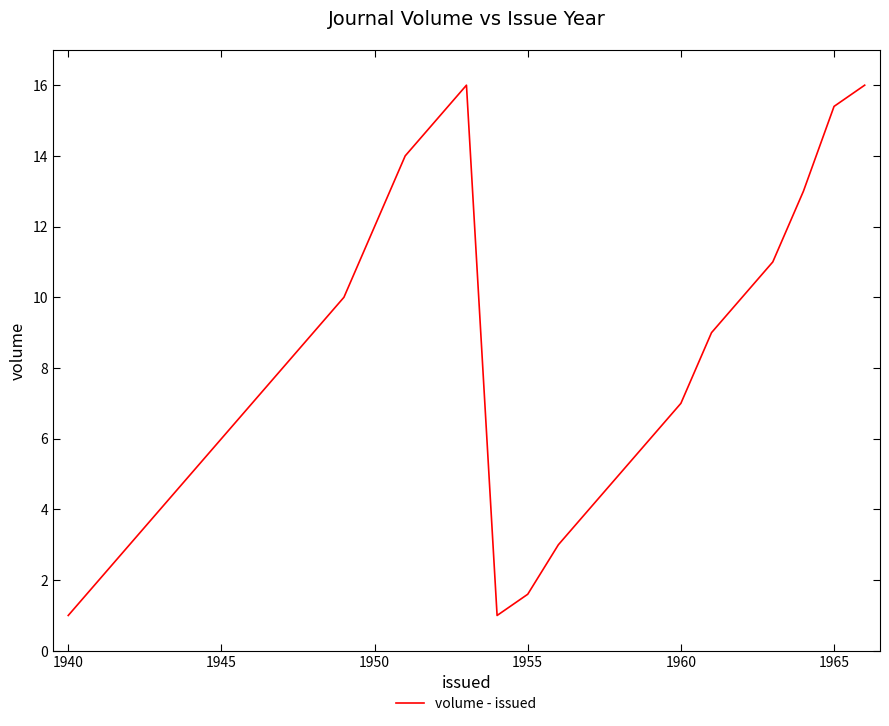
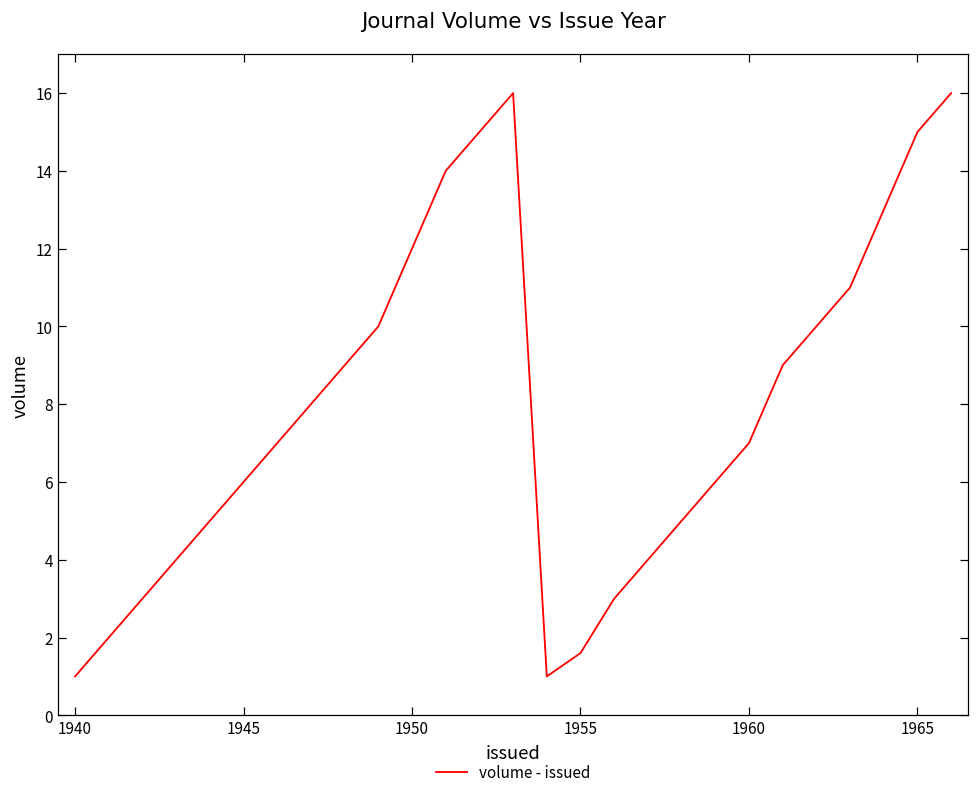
  {
    "1940": 1.0,
    "1955": 1.6,
    "1960": 7.0,
-   "1965": 15.4
+   "1965": 15.0
  }
